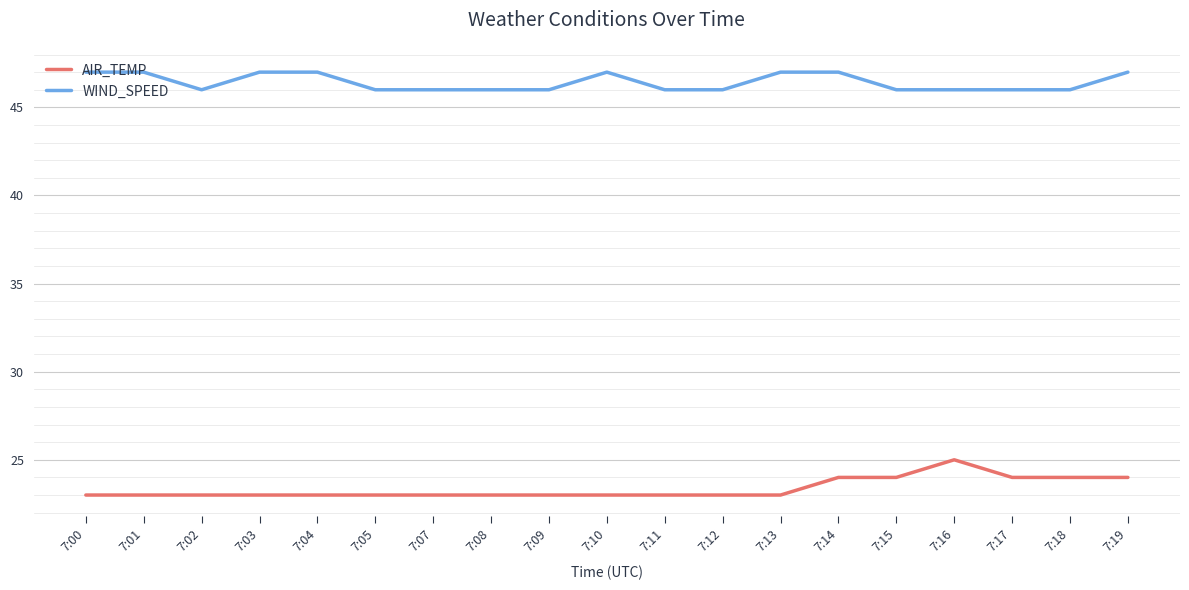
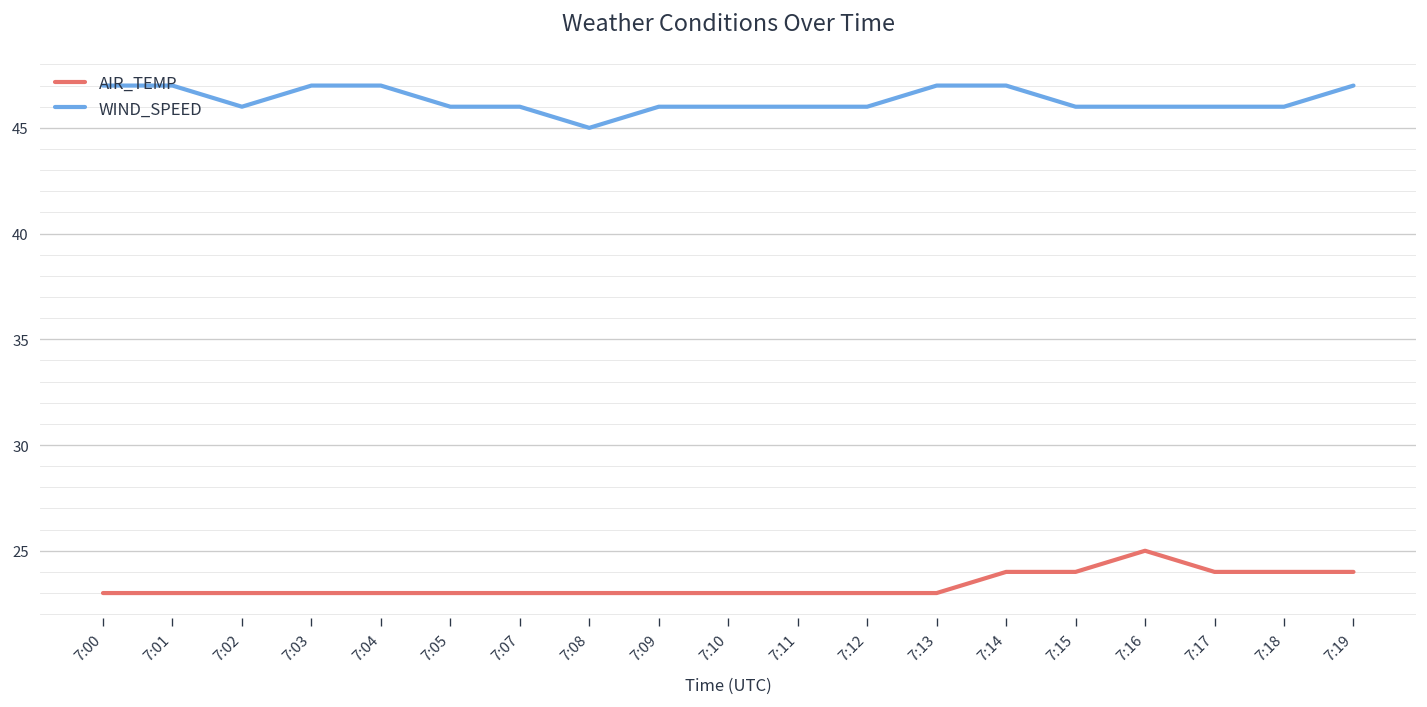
  {
    "AIR_TEMP": {
      "7:00": 23,
      "7:01": 23,
      "7:02": 23,
      "7:03": 23,
      "7:04": 23,
      "7:05": 23,
      "7:07": 23,
      "7:08": 23,
      "7:09": 23,
      "7:10": 23,
      "7:11": 23,
      "7:12": 23,
      "7:13": 23,
      "7:14": 24,
      "7:15": 24,
      "7:16": 25,
      "7:17": 24,
      "7:18": 24,
      "7:19": 24
    },
    "WIND_SPEED": {
      "7:00": 47,
      "7:01": 47,
      "7:02": 46,
      "7:03": 47,
      "7:04": 47,
      "7:05": 46,
      "7:07": 46,
-     "7:08": 46,
+     "7:08": 45,
      "7:09": 46,
-     "7:10": 47,
+     "7:10": 46,
      "7:11": 46,
      "7:12": 46,
      "7:13": 47,
      "7:14": 47,
      "7:15": 46,
      "7:16": 46,
      "7:17": 46,
      "7:18": 46,
      "7:19": 47
    }
  }
